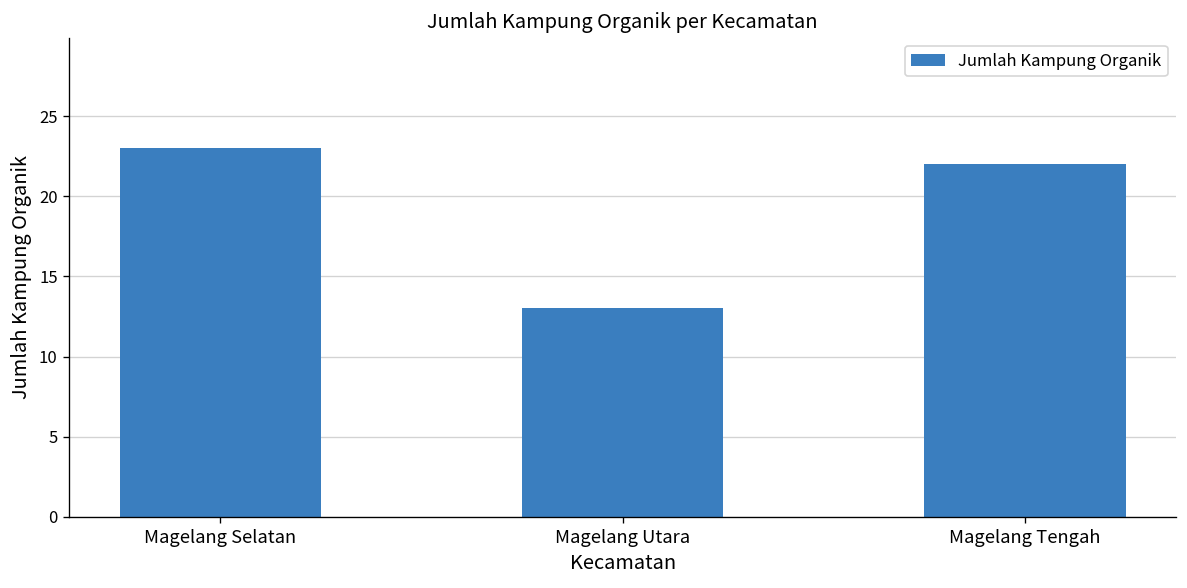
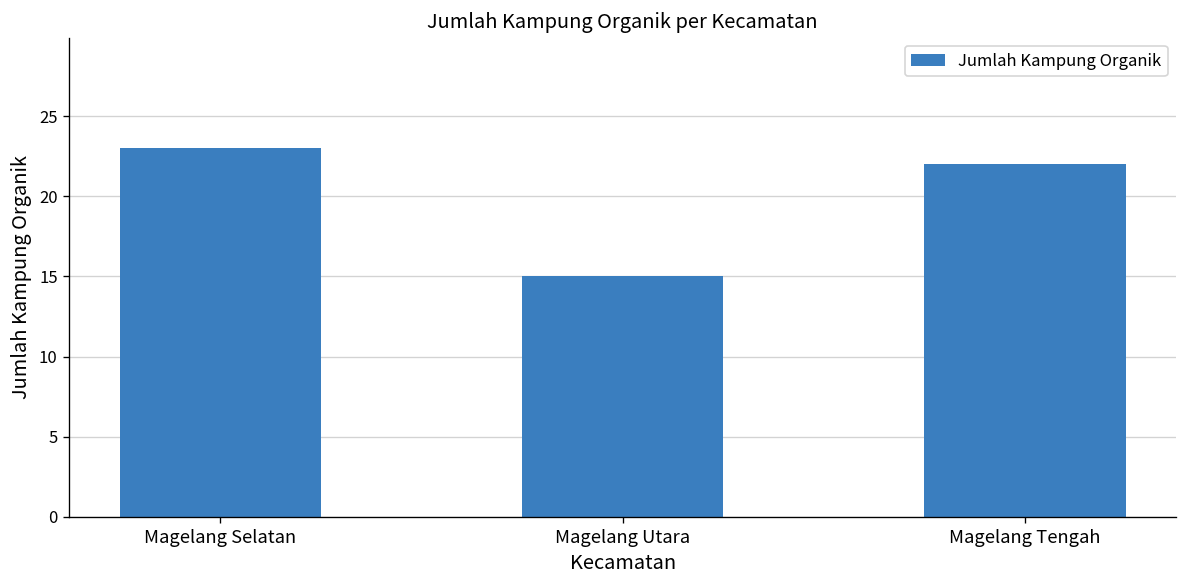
  {
    "Magelang Selatan": 23,
-   "Magelang Utara": 13,
+   "Magelang Utara": 15,
    "Magelang Tengah": 22
  }
